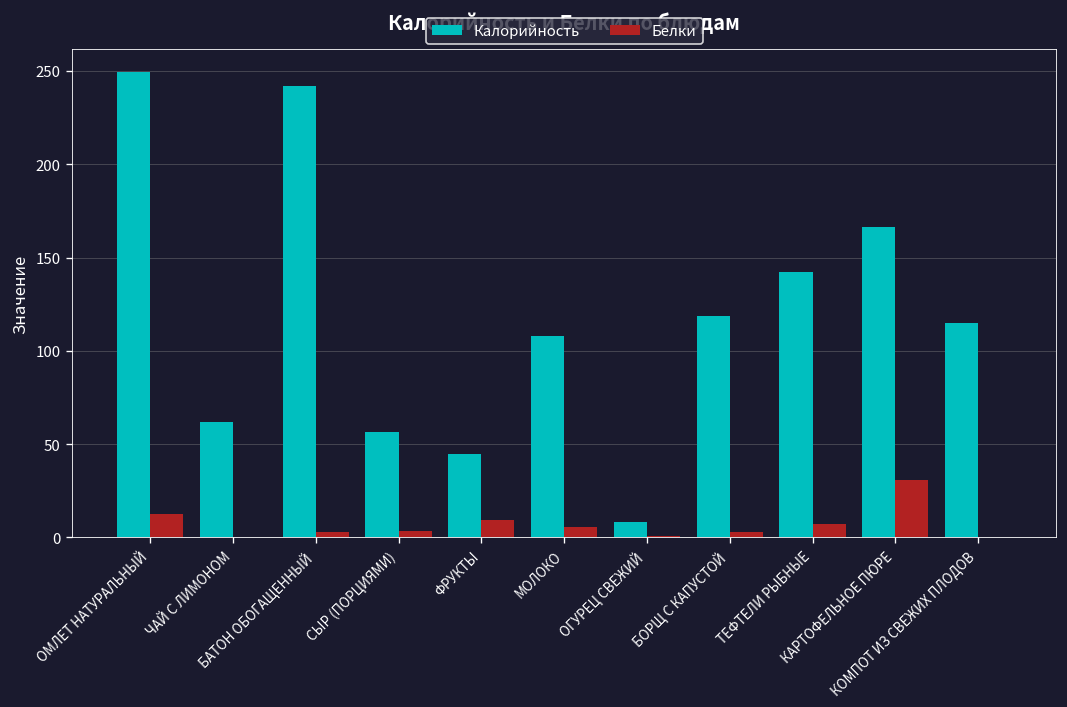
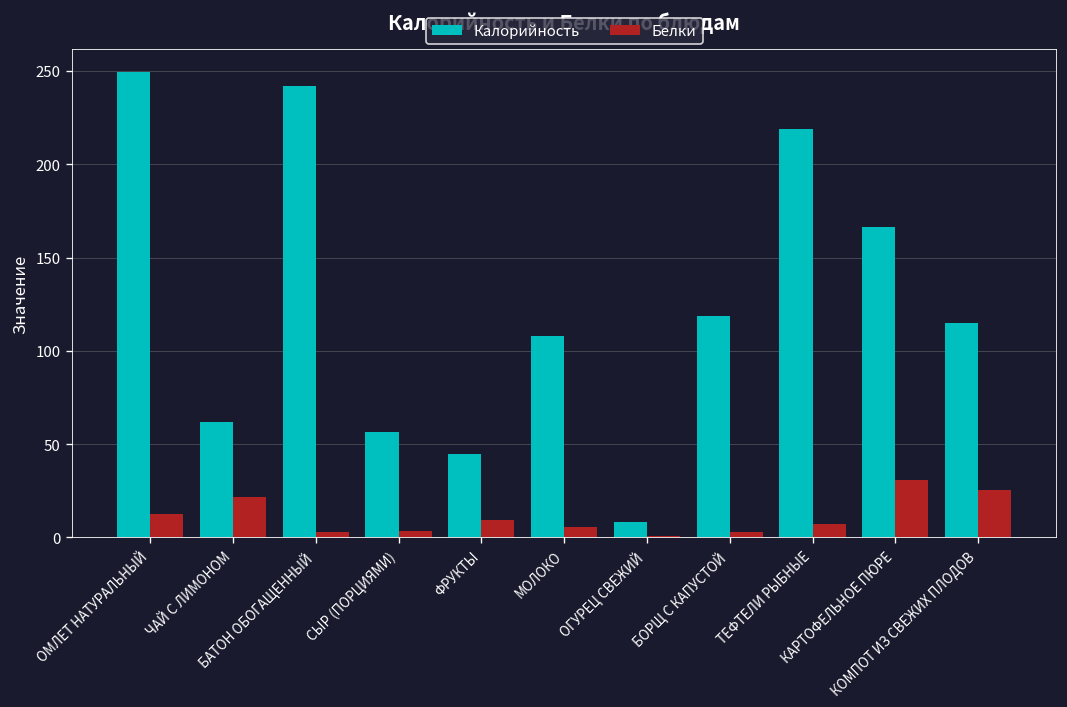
  {
    "Калорийность": {
      "ОМЛЕТ НАТУРАЛЬНЫЙ": 249,
      "ЧАЙ С ЛИМОНОМ": 62,
      "БАТОН ОБОГАЩЕННЫЙ": 242,
      "СЫР (ПОРЦИЯМИ)": 56,
      "ФРУКТЫ": 45,
      "МОЛОКО": 108,
      "ОГУРЕЦ СВЕЖИЙ": 8,
      "БОРЩ С КАПУСТОЙ": 119,
-     "ТЕФТЕЛИ РЫБНЫЕ": 143,
+     "ТЕФТЕЛИ РЫБНЫЕ": 219,
      "КАРТОФЕЛЬНОЕ ПЮРЕ": 167,
      "КОМПОТ ИЗ СВЕЖИХ ПЛОДОВ": 115
    },
    "Белки": {
      "ОМЛЕТ НАТУРАЛЬНЫЙ": 13,
-     "ЧАЙ С ЛИМОНОМ": 0,
+     "ЧАЙ С ЛИМОНОМ": 22,
      "БАТОН ОБОГАЩЕННЫЙ": 3,
      "СЫР (ПОРЦИЯМИ)": 4,
      "ФРУКТЫ": 9,
      "МОЛОКО": 6,
      "БОРЩ С КАПУСТОЙ": 3,
      "ТЕФТЕЛИ РЫБНЫЕ": 7,
      "КАРТОФЕЛЬНОЕ ПЮРЕ": 31,
-     "КОМПОТ ИЗ СВЕЖИХ ПЛОДОВ": 0
+     "КОМПОТ ИЗ СВЕЖИХ ПЛОДОВ": 25
    }
  }
